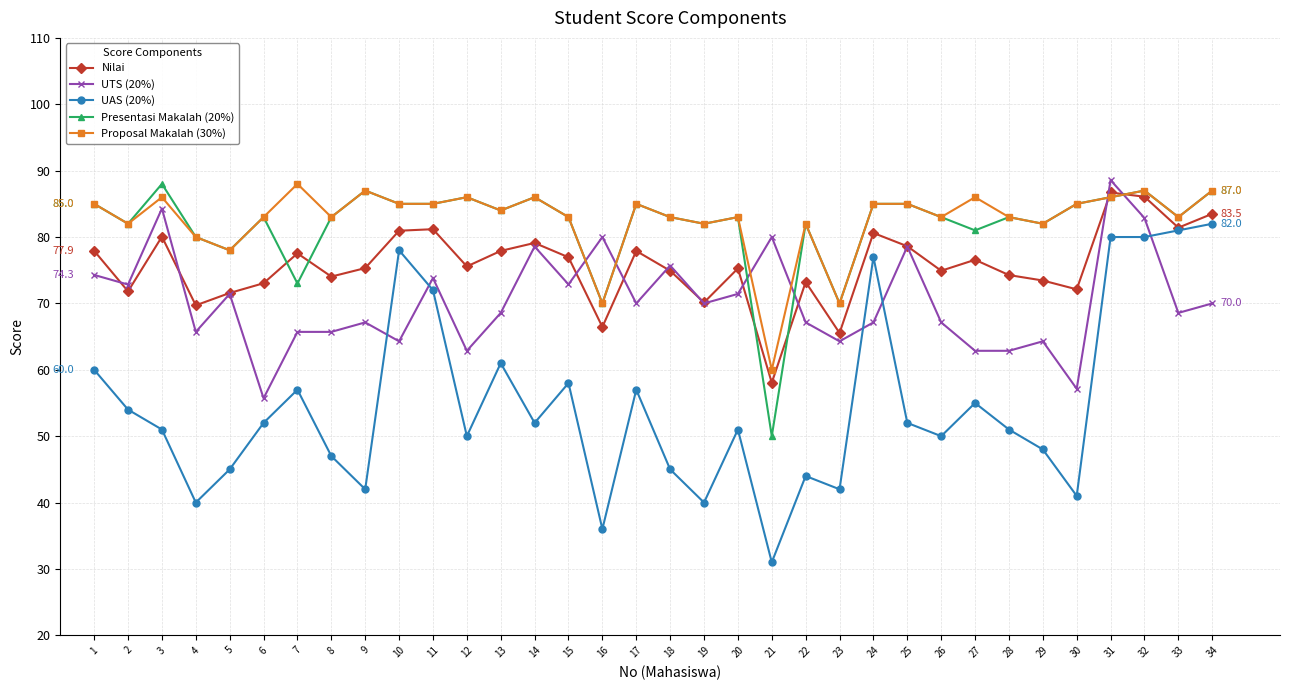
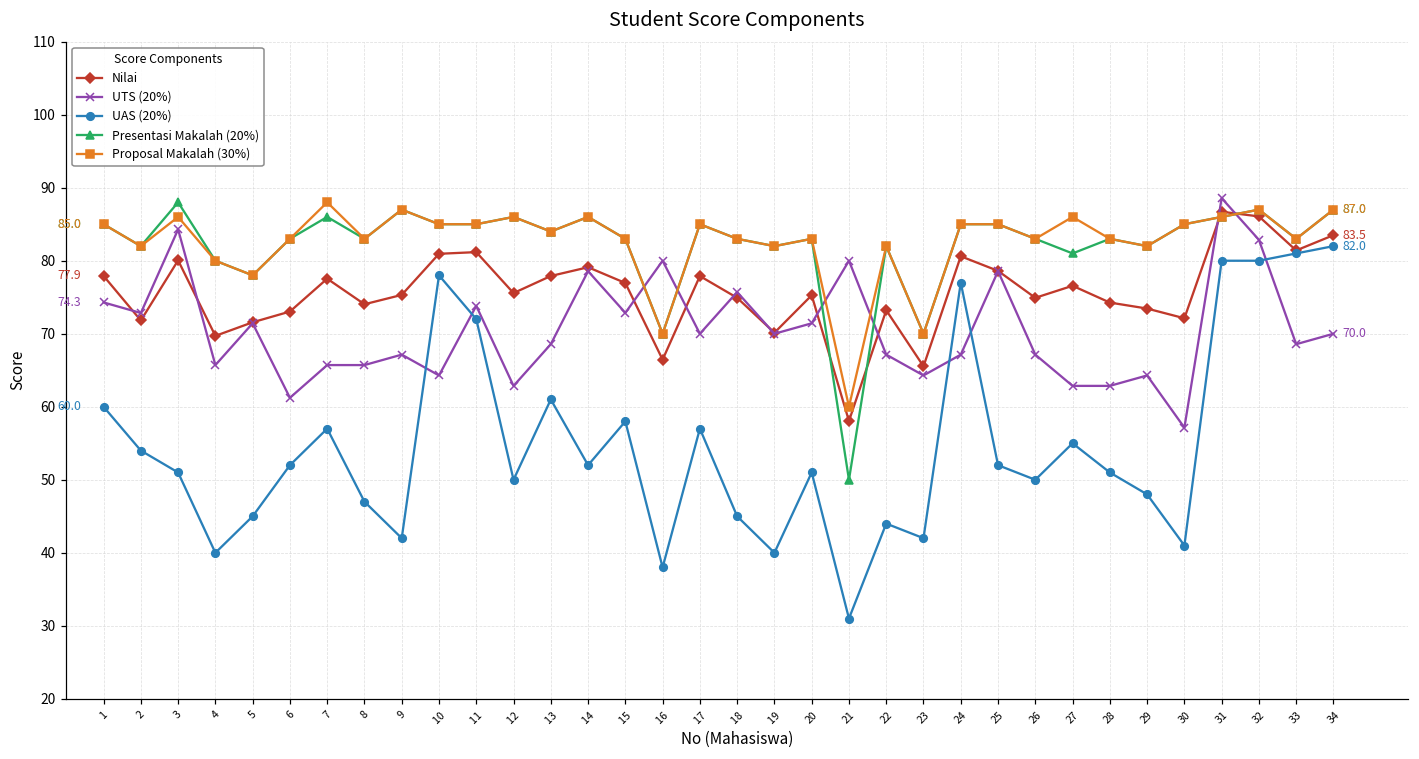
  {
    "Nilai": {
      "1": 77.9,
      "34": 83.5
    },
    "UTS (20%)": {
      "2": 73,
      "3": 84,
      "4": 66,
-     "6": 56,
+     "6": 61,
      "7": 66,
      "8": 66,
      "9": 67,
      "10": 64,
      "11": 74,
      "12": 63,
      "13": 69,
      "14": 79,
      "15": 73,
      "16": 80,
      "17": 70,
      "18": 76,
      "20": 71,
      "21": 80,
      "22": 67,
      "23": 64,
      "24": 67,
      "26": 67,
      "27": 63,
      "28": 63,
      "29": 64,
      "30": 57,
      "31": 89,
      "32": 83,
      "33": 69
    },
    "UAS (20%)": {
      "2": 54,
      "3": 51,
      "4": 40,
      "5": 45,
      "6": 52,
      "7": 57,
      "8": 47,
      "9": 42,
      "10": 78,
      "11": 72,
      "12": 50,
      "13": 61,
      "14": 52,
      "15": 58,
-     "16": 36,
+     "16": 38,
      "17": 57,
      "18": 45,
      "19": 40,
      "20": 51,
      "21": 31,
      "22": 44,
      "23": 42,
      "24": 77,
      "25": 52,
      "26": 50,
      "27": 55,
      "28": 51,
      "29": 48,
      "30": 41,
      "31": 80,
      "32": 80,
      "33": 81
    },
    "Presentasi Makalah (20%)": {
      "3": 88,
-     "7": 73,
+     "7": 86,
      "21": 50,
      "27": 81
    },
    "Proposal Makalah (30%)": {
      "3": 86,
      "7": 88,
      "21": 60,
      "27": 86
    }
  }
